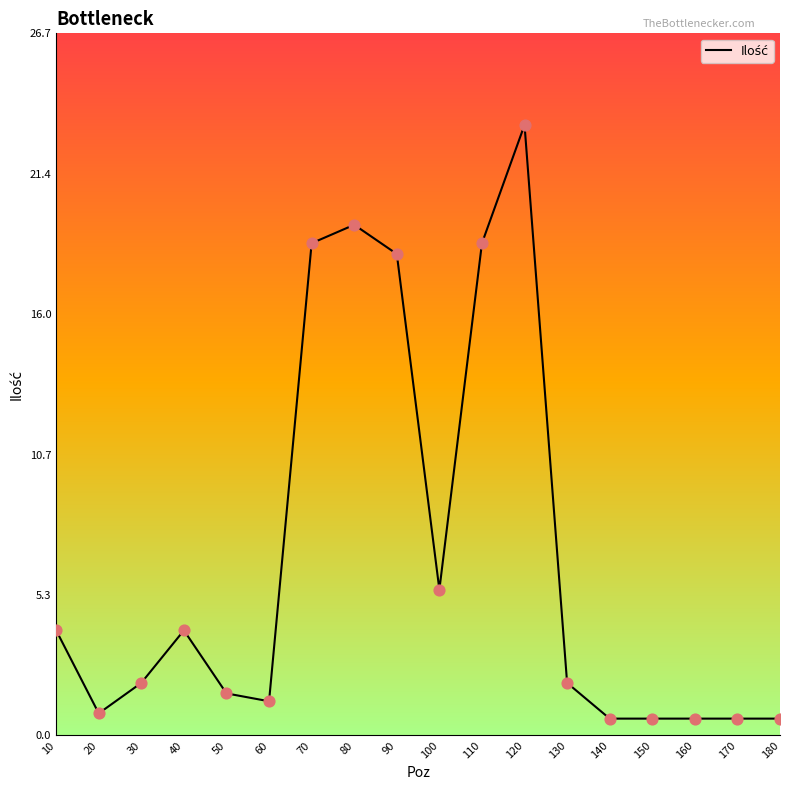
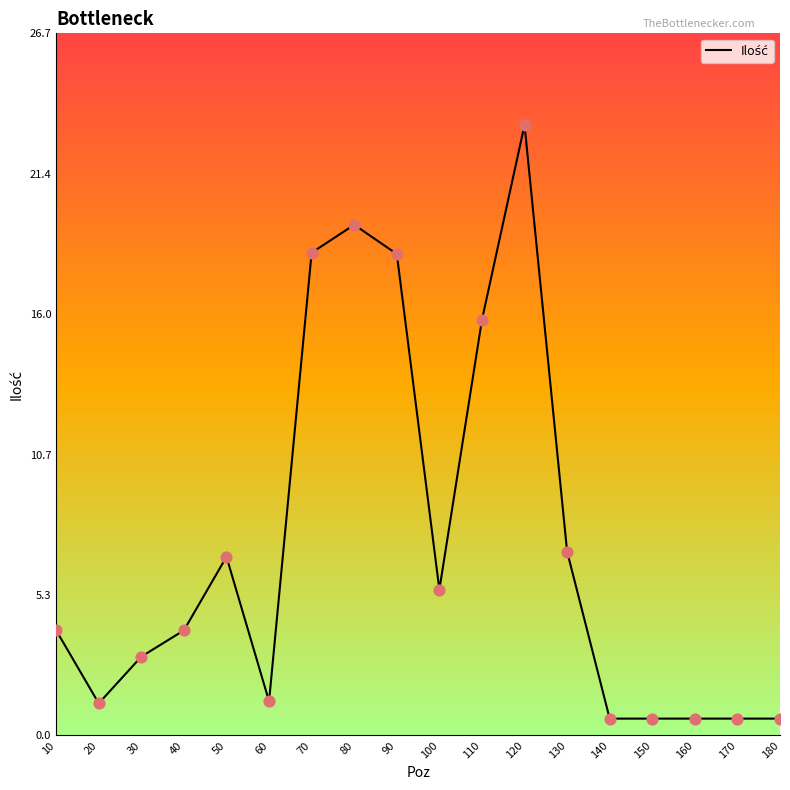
  {
    "10": 4.0,
-   "20": 0.8,
-   "30": 2,
+   "20": 1.2,
+   "30": 3,
    "40": 4.0,
-   "50": 1.6,
+   "50": 6.8,
    "60": 1.3,
-   "70": 18.7,
+   "70": 18.4,
    "80": 19.4,
    "90": 18.3,
    "100": 5.5,
-   "110": 18.7,
+   "110": 15.8,
    "120": 23.2,
-   "130": 2,
+   "130": 7,
    "140": 0.6,
    "150": 0.6,
    "160": 0.6,
    "170": 0.6,
    "180": 0.6
  }
